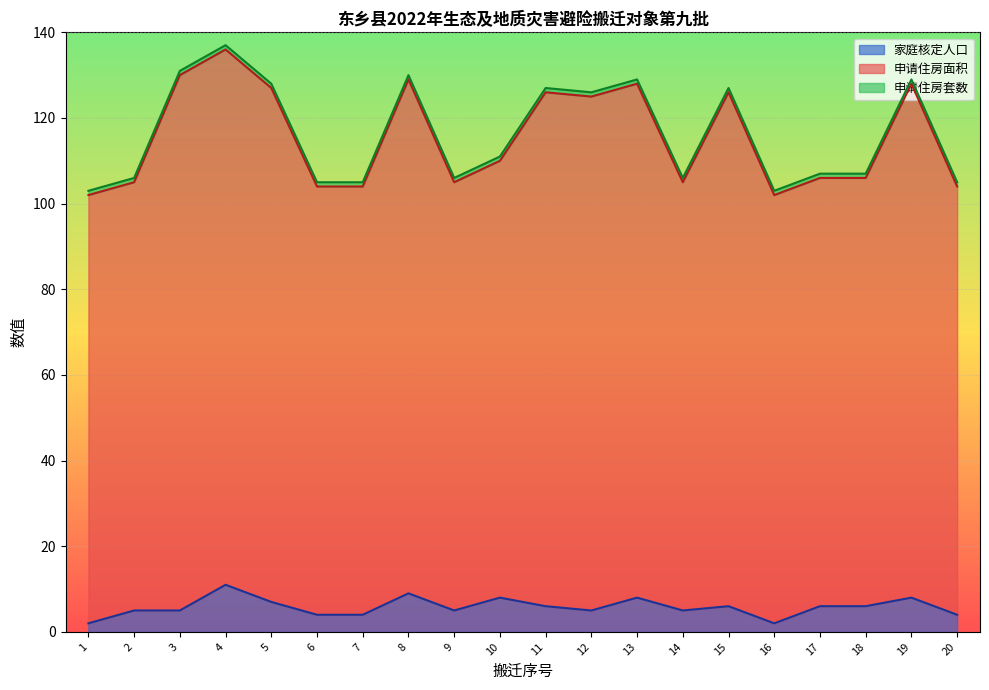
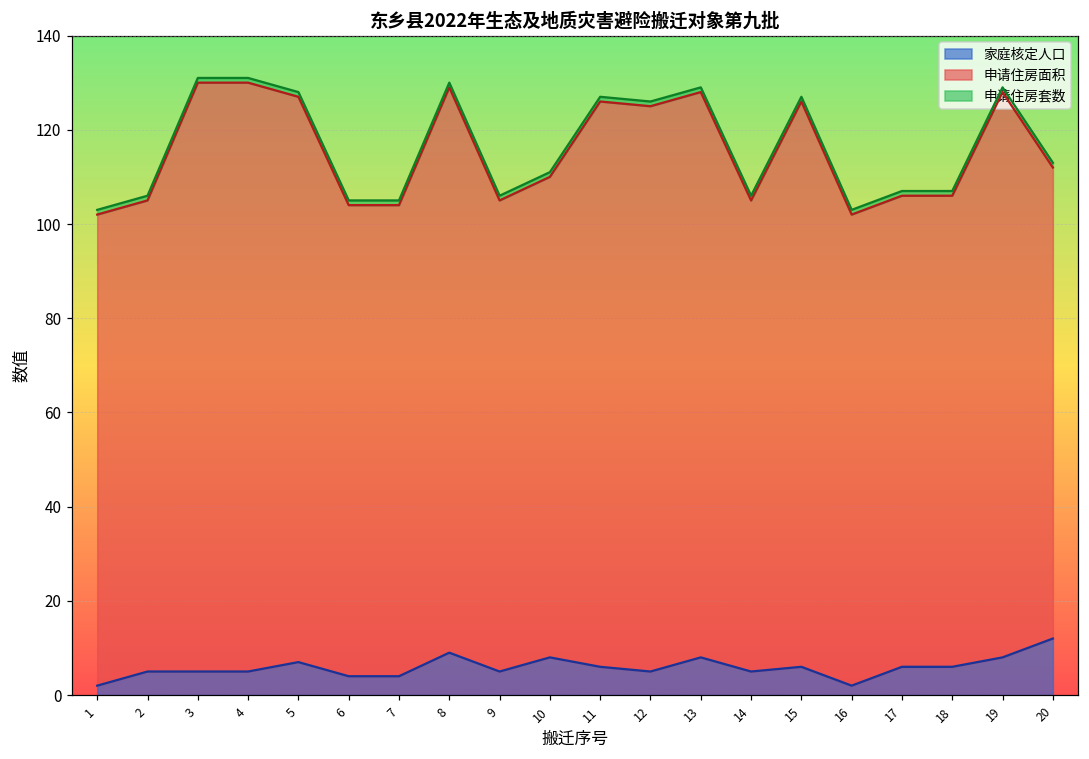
  {
    "家庭核定人口": {
      "1": 2,
      "2": 5,
      "3": 5,
-     "4": 11,
+     "4": 5,
      "5": 7,
      "6": 4,
      "7": 4,
      "8": 9,
      "9": 5,
      "10": 8,
      "11": 6,
      "12": 5,
      "13": 8,
      "14": 5,
      "15": 6,
      "16": 2,
      "17": 6,
      "18": 6,
      "19": 8,
-     "20": 4
+     "20": 12
    },
    "申请住房面积": {
      "1": 100,
      "2": 100,
      "3": 125,
      "4": 125,
      "5": 120,
      "6": 100,
      "7": 100,
      "8": 120,
      "9": 100,
      "10": 102,
      "11": 120,
      "12": 120,
      "13": 120,
      "14": 100,
      "15": 120,
      "16": 100,
      "17": 100,
      "18": 100,
      "20": 100
    },
    "申请住房套数": {
      "1": 1,
      "2": 1,
      "3": 1,
      "4": 1,
      "5": 1,
      "6": 1,
      "7": 1,
      "8": 1,
      "9": 1,
      "10": 1,
      "11": 1,
      "12": 1,
      "13": 1,
      "14": 1,
      "15": 1,
      "16": 1,
      "17": 1,
      "18": 1,
      "20": 1
    }
  }
